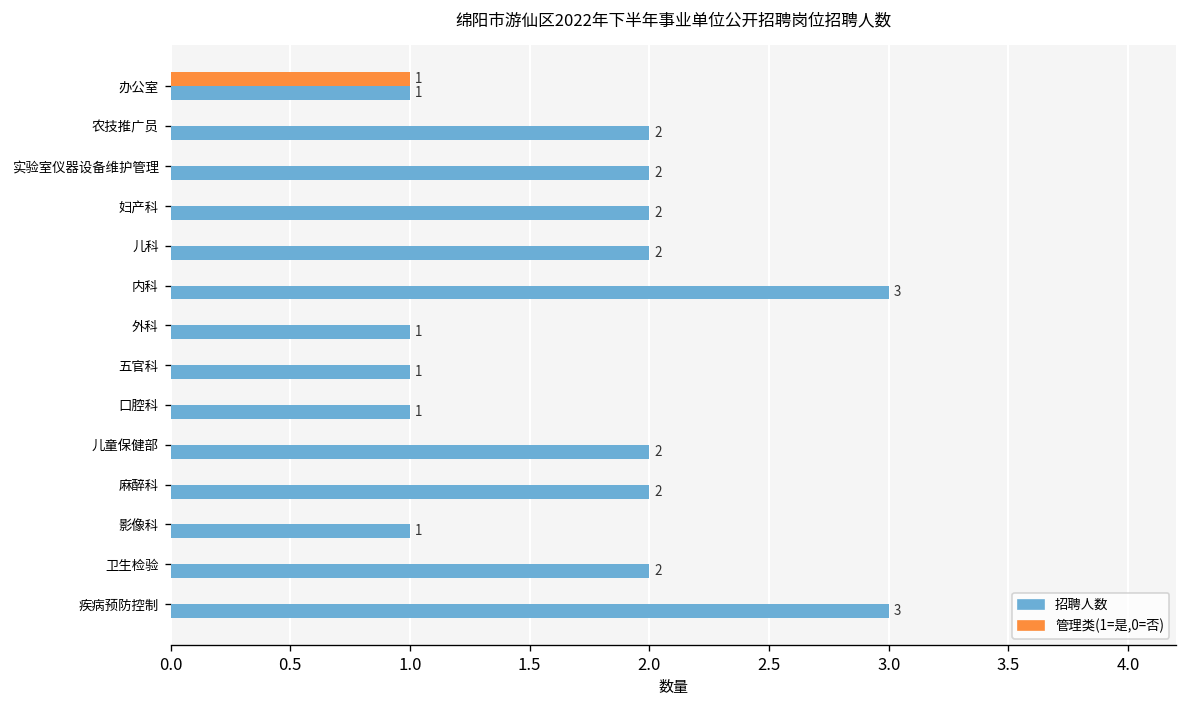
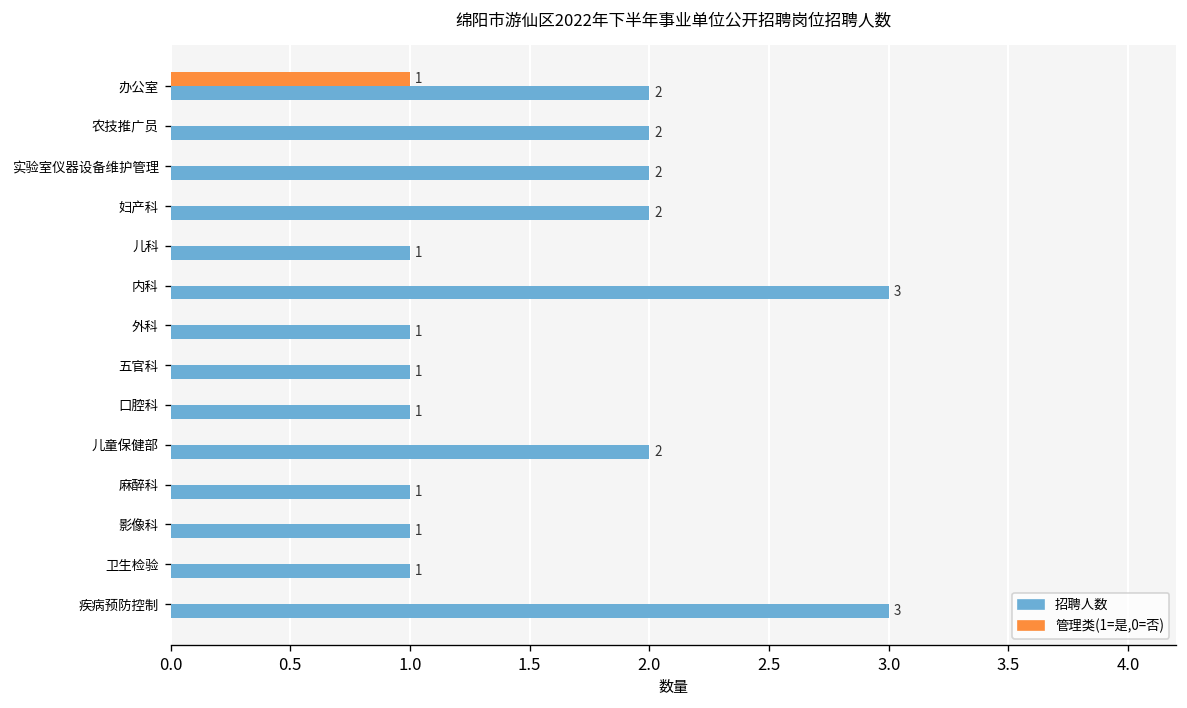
  {
    "招聘人数": {
-     "办公室": 1,
+     "办公室": 2,
      "农技推广员": 2,
      "实验室仪器设备维护管理": 2,
      "妇产科": 2,
-     "儿科": 2,
+     "儿科": 1,
      "内科": 3,
      "外科": 1,
      "五官科": 1,
      "口腔科": 1,
      "儿童保健部": 2,
-     "麻醉科": 2,
+     "麻醉科": 1,
      "影像科": 1,
-     "卫生检验": 2,
+     "卫生检验": 1,
      "疾病预防控制": 3
    }
  }
